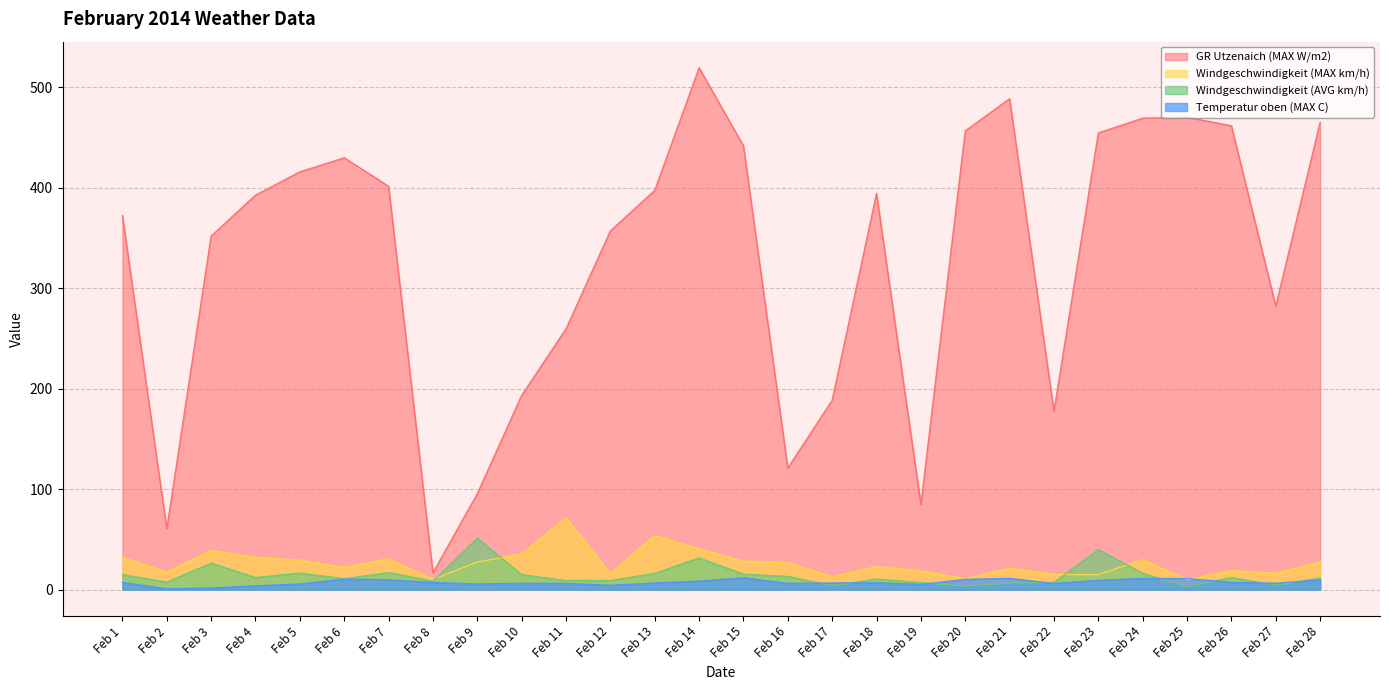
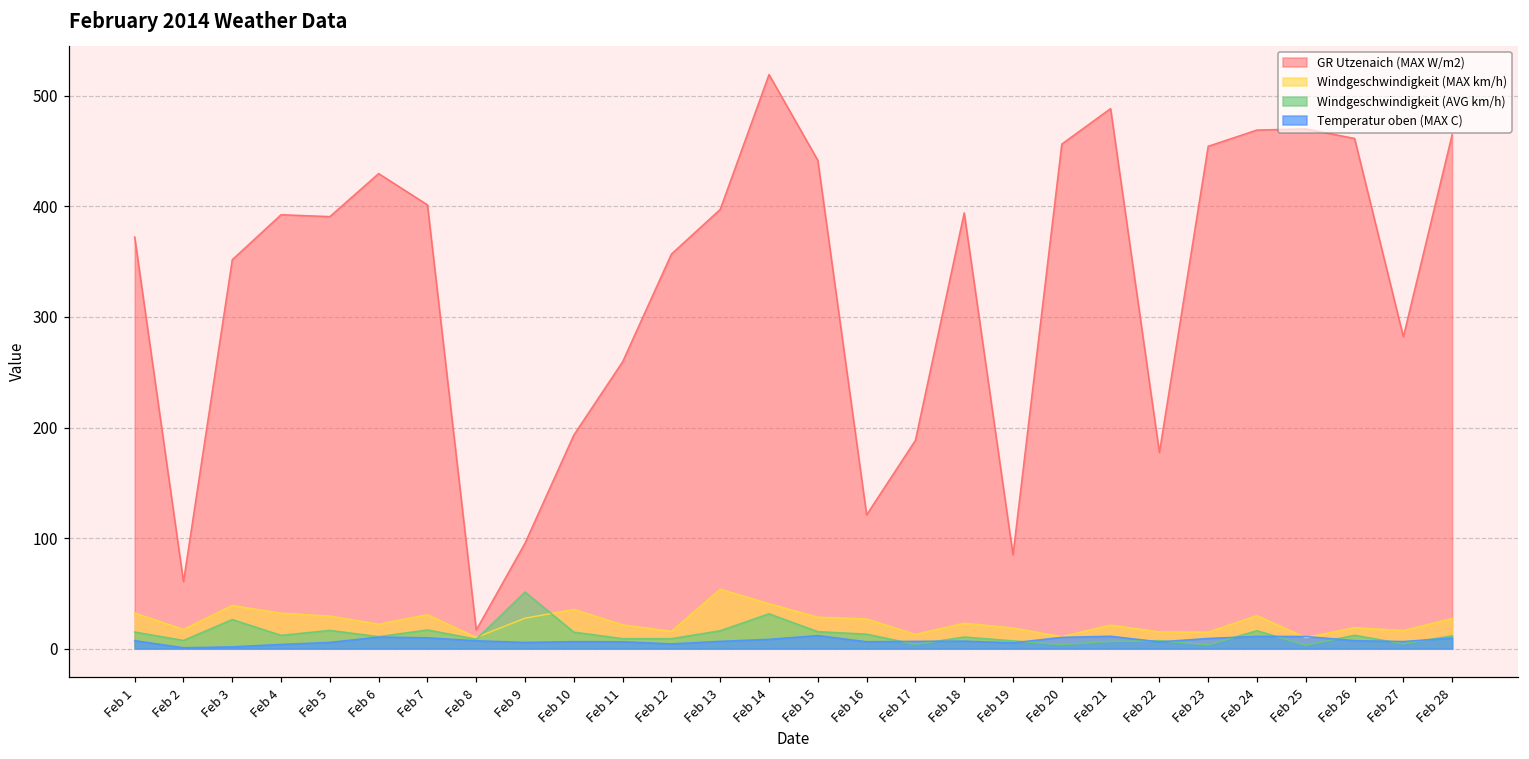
  {
    "GR Utzenaich (MAX W/m2)": {
      "Feb 1": 372,
      "Feb 2": 61,
      "Feb 3": 352,
      "Feb 4": 393,
-     "Feb 5": 416,
+     "Feb 5": 391,
      "Feb 6": 430,
      "Feb 7": 401,
      "Feb 8": 17,
      "Feb 9": 95,
      "Feb 10": 193,
      "Feb 11": 260,
      "Feb 12": 357,
      "Feb 13": 397,
      "Feb 14": 519,
      "Feb 15": 442,
      "Feb 16": 121,
      "Feb 17": 188,
      "Feb 18": 394,
      "Feb 19": 85,
      "Feb 20": 456,
      "Feb 21": 489,
      "Feb 22": 177,
      "Feb 23": 454,
      "Feb 24": 469,
      "Feb 26": 462,
      "Feb 27": 282,
      "Feb 28": 465
    },
    "Windgeschwindigkeit (MAX km/h)": {
      "Feb 1": 32,
      "Feb 2": 17,
      "Feb 3": 39,
      "Feb 4": 32,
      "Feb 5": 29,
      "Feb 6": 22,
      "Feb 7": 31,
      "Feb 9": 28,
      "Feb 10": 35,
-     "Feb 11": 72,
+     "Feb 11": 22,
      "Feb 12": 16,
      "Feb 13": 54,
      "Feb 14": 41,
      "Feb 15": 28,
      "Feb 16": 27,
      "Feb 17": 13,
      "Feb 18": 23,
      "Feb 19": 19,
      "Feb 21": 21,
      "Feb 22": 15,
      "Feb 23": 15,
      "Feb 24": 30,
      "Feb 26": 19,
      "Feb 27": 16,
      "Feb 28": 27
    },
    "Windgeschwindigkeit (AVG km/h)": {
      "Feb 1": 15,
      "Feb 2": 7,
      "Feb 3": 26,
      "Feb 4": 12,
      "Feb 5": 17,
      "Feb 7": 17,
      "Feb 9": 51,
      "Feb 10": 15,
      "Feb 11": 9,
      "Feb 12": 9,
      "Feb 13": 16,
      "Feb 14": 32,
      "Feb 15": 15,
      "Feb 16": 13,
      "Feb 17": 4,
      "Feb 18": 11,
      "Feb 20": 4,
      "Feb 21": 7,
-     "Feb 23": 40,
+     "Feb 23": 3,
      "Feb 24": 16,
      "Feb 25": 3,
      "Feb 26": 12
    },
    "Temperatur oben (MAX C)": {
      "Feb 1": 7,
      "Feb 2": 1,
      "Feb 3": 2,
      "Feb 4": 4,
      "Feb 5": 6,
      "Feb 7": 10,
      "Feb 9": 6,
      "Feb 10": 6,
      "Feb 11": 6,
      "Feb 12": 4,
      "Feb 13": 7,
      "Feb 14": 8,
      "Feb 15": 12,
      "Feb 16": 6,
      "Feb 17": 7,
      "Feb 18": 7,
      "Feb 21": 11,
      "Feb 23": 9,
      "Feb 24": 11,
      "Feb 26": 7
    }
  }
